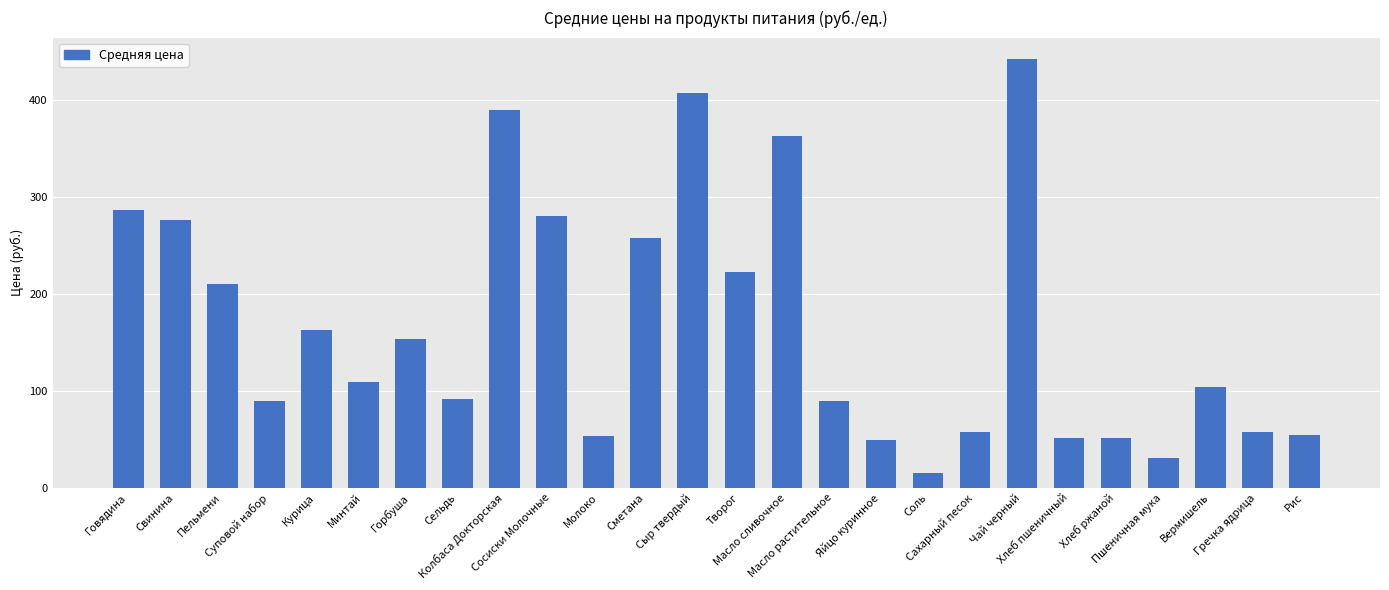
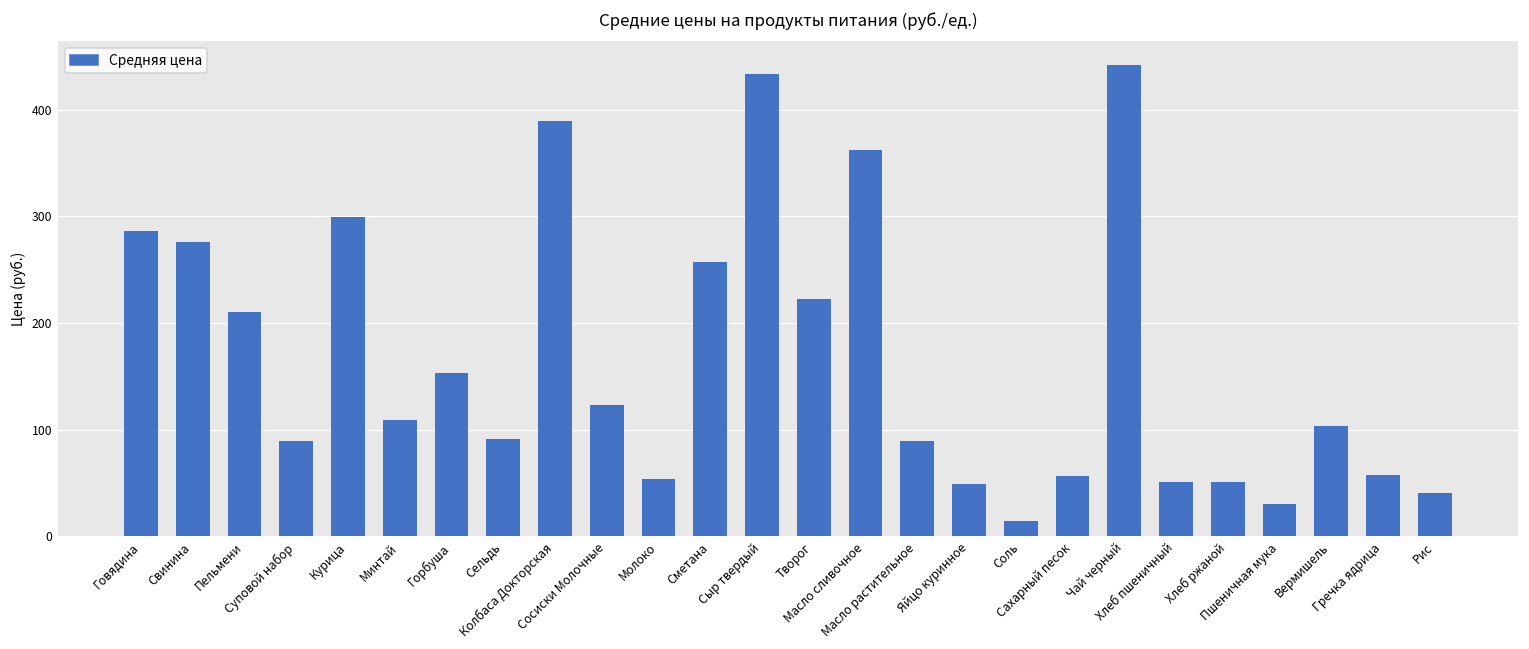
  {
    "Говядина": 290,
    "Свинина": 280,
    "Пельмени": 210,
    "Суповой набор": 90,
-   "Курица": 160,
+   "Курица": 300,
    "Минтай": 110,
    "Горбуша": 150,
    "Сельдь": 90,
    "Колбаса Докторская": 390,
-   "Сосиски Молочные": 280,
+   "Сосиски Молочные": 120,
    "Молоко": 50,
    "Сметана": 260,
-   "Сыр твердый": 410,
+   "Сыр твердый": 430,
    "Творог": 220,
    "Масло сливочное": 360,
    "Масло растительное": 90,
    "Яйцо куринное": 50,
    "Соль": 10,
    "Сахарный песок": 60,
    "Чай черный": 440,
    "Хлеб пшеничный": 50,
    "Хлеб ржаной": 50,
    "Пшеничная мука": 30,
    "Вермишель": 100,
    "Гречка ядрица": 60,
-   "Рис": 50
+   "Рис": 40
  }
